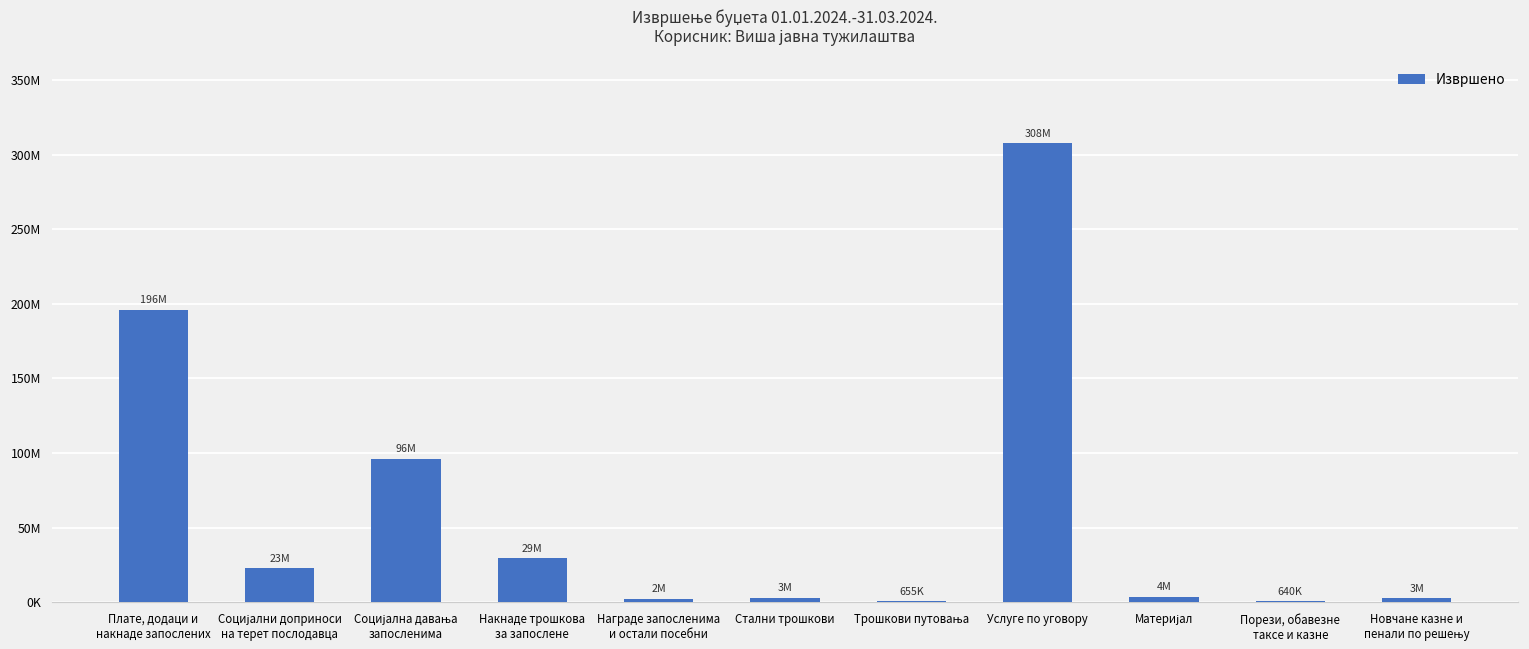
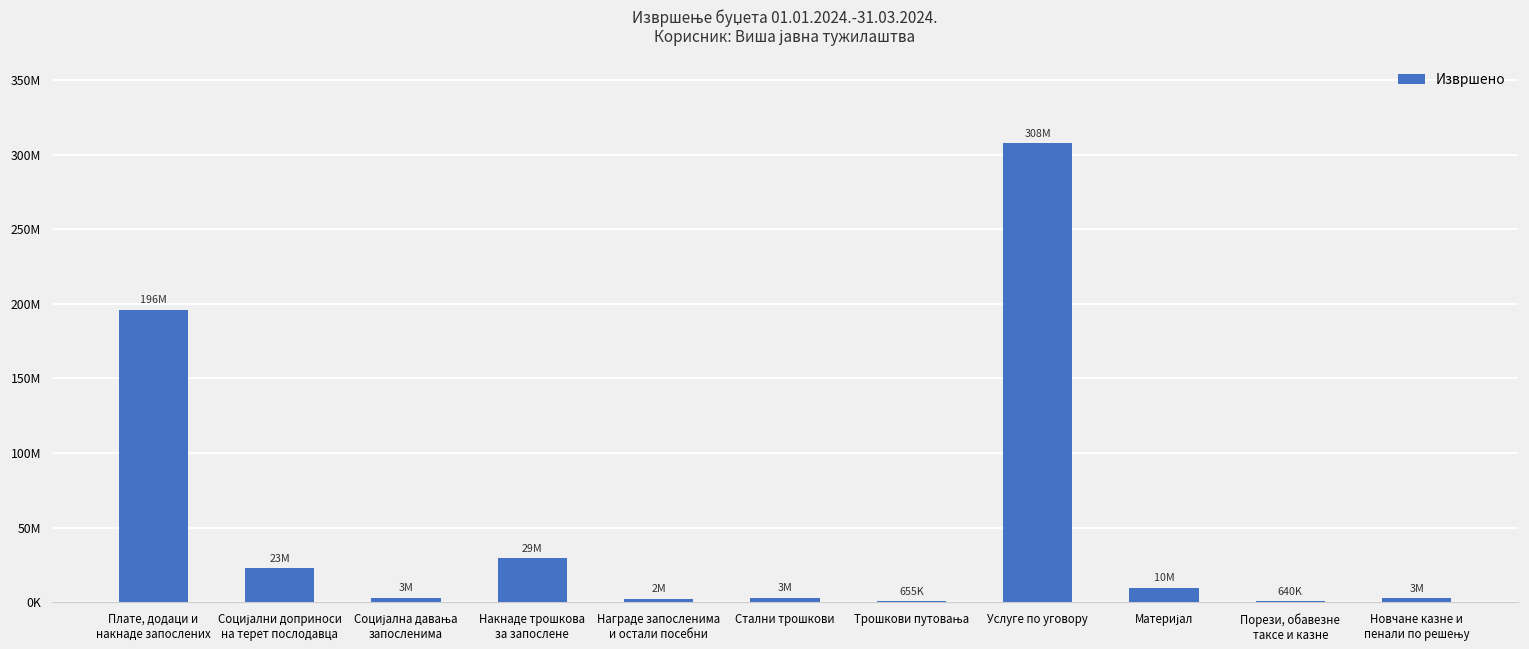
  {
    "Плате, додаци и накнаде запослених": "196M",
    "Социјални доприноси на терет послодавца": "23M",
-   "Социјална давања запосленима": "96M",
+   "Социјална давања запосленима": "3M",
    "Накнаде трошкова за запослене": "29M",
    "Награде запосленима и остали посебни": "2M",
    "Стални трошкови": "3M",
    "Трошкови путовања": "655K",
    "Услуге по уговору": "308M",
-   "Материјал": "4M",
+   "Материјал": "10M",
    "Порези, обавезне таксе и казне": "640K",
    "Новчане казне и пенали по решењу": "3M"
  }
